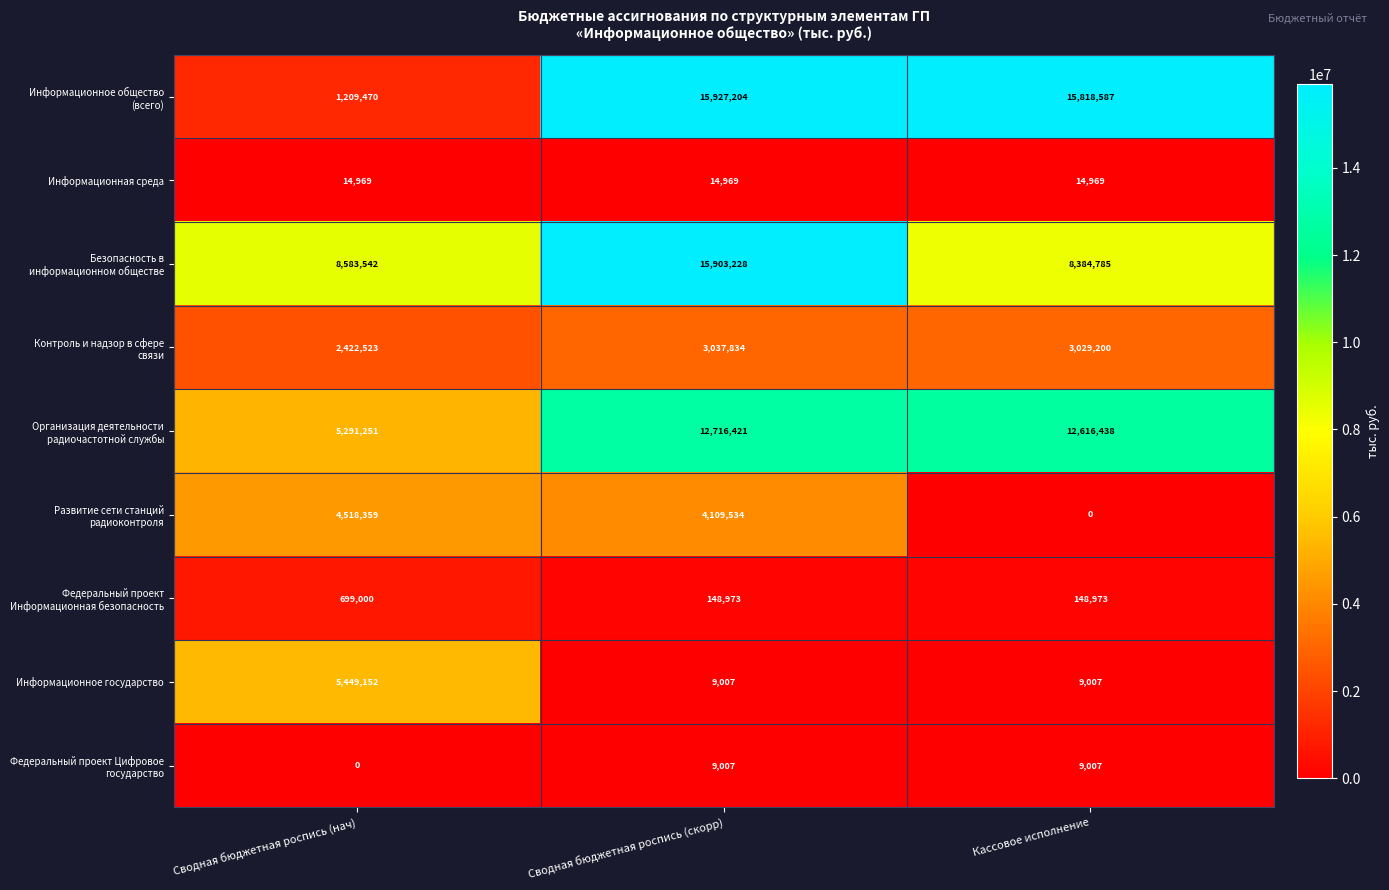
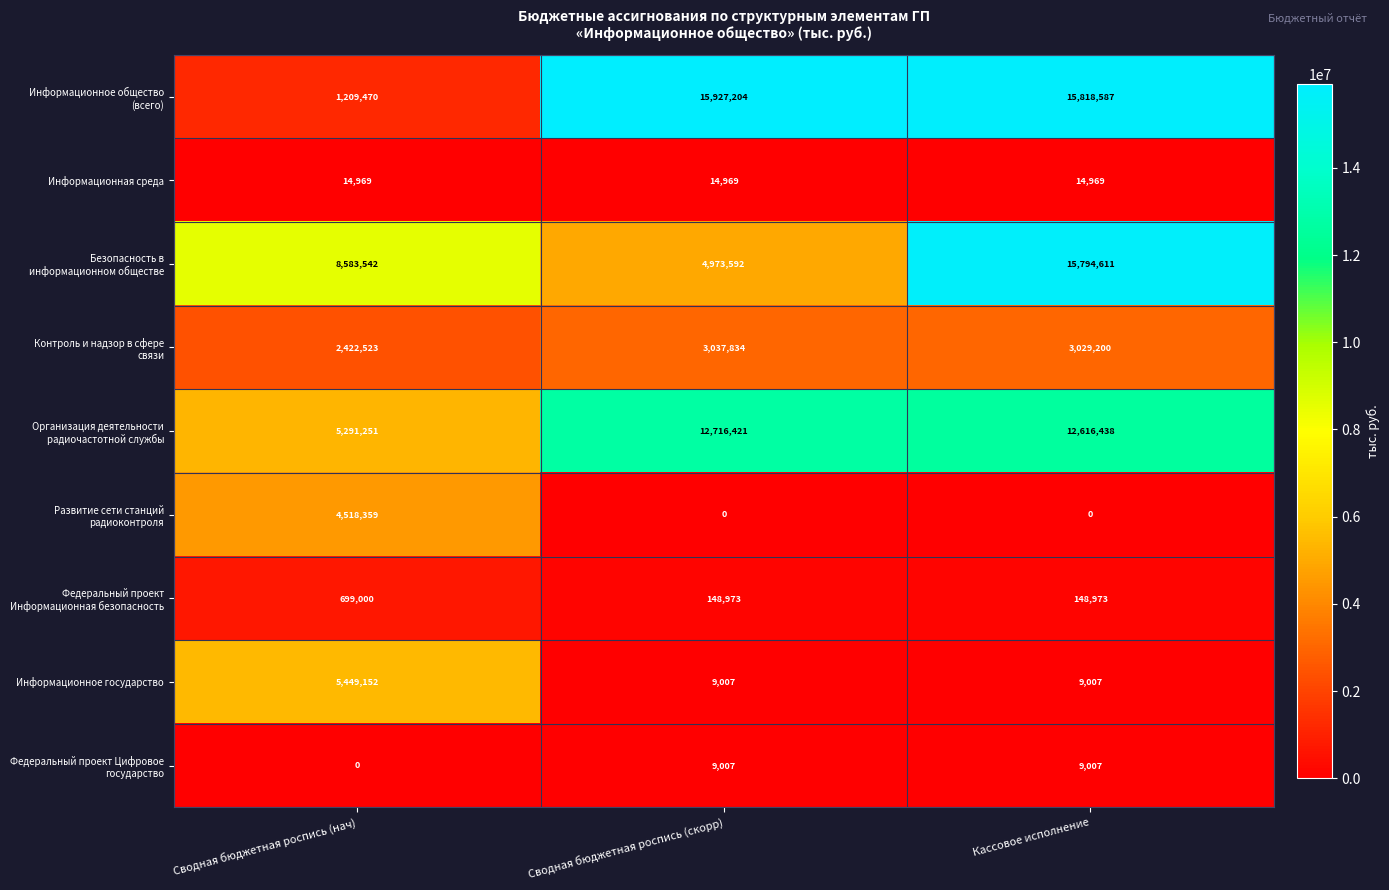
  {
    "Информационное общество (всего)": {
      "Сводная бюджетная роспись (нач)": "1,209,470",
      "Сводная бюджетная роспись (скорр)": "15,927,204",
      "Кассовое исполнение": "15,818,587"
    },
    "Информационная среда": {
      "Сводная бюджетная роспись (нач)": "14,969",
      "Сводная бюджетная роспись (скорр)": "14,969",
      "Кассовое исполнение": "14,969"
    },
    "Безопасность в информационном обществе": {
      "Сводная бюджетная роспись (нач)": "8,583,542",
-     "Сводная бюджетная роспись (скорр)": "15,903,228",
-     "Кассовое исполнение": "8,384,785"
+     "Сводная бюджетная роспись (скорр)": "4,973,592",
+     "Кассовое исполнение": "15,794,611"
    },
    "Контроль и надзор в сфере связи": {
      "Сводная бюджетная роспись (нач)": "2,422,523",
      "Сводная бюджетная роспись (скорр)": "3,037,834",
      "Кассовое исполнение": "3,029,200"
    },
    "Организация деятельности радиочастотной службы": {
      "Сводная бюджетная роспись (нач)": "5,291,251",
      "Сводная бюджетная роспись (скорр)": "12,716,421",
      "Кассовое исполнение": "12,616,438"
    },
    "Развитие сети станций радиоконтроля": {
      "Сводная бюджетная роспись (нач)": "4,518,359",
-     "Сводная бюджетная роспись (скорр)": "4,109,534",
+     "Сводная бюджетная роспись (скорр)": "0",
      "Кассовое исполнение": "0"
    },
    "Федеральный проект Информационная безопасность": {
      "Сводная бюджетная роспись (нач)": "699,000",
      "Сводная бюджетная роспись (скорр)": "148,973",
      "Кассовое исполнение": "148,973"
    },
    "Информационное государство": {
      "Сводная бюджетная роспись (нач)": "5,449,152",
      "Сводная бюджетная роспись (скорр)": "9,007",
      "Кассовое исполнение": "9,007"
    },
    "Федеральный проект Цифровое государство": {
      "Сводная бюджетная роспись (нач)": "0",
      "Сводная бюджетная роспись (скорр)": "9,007",
      "Кассовое исполнение": "9,007"
    }
  }
